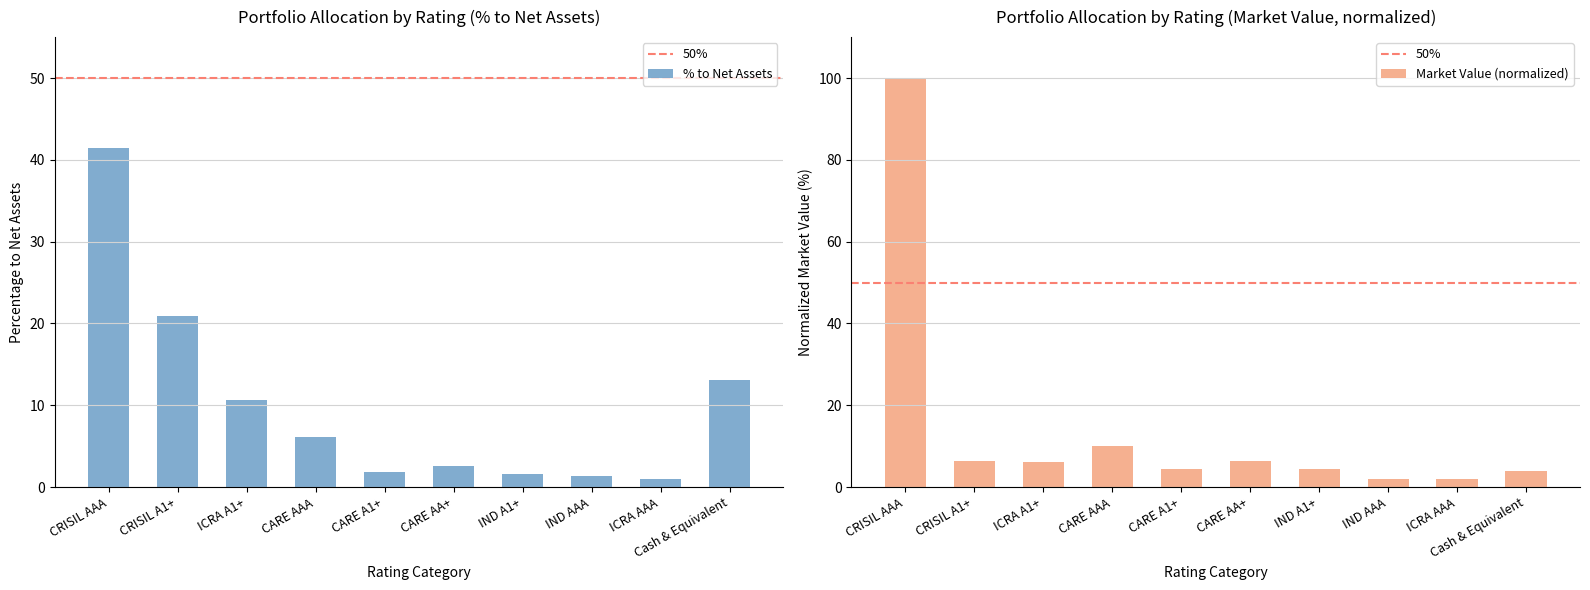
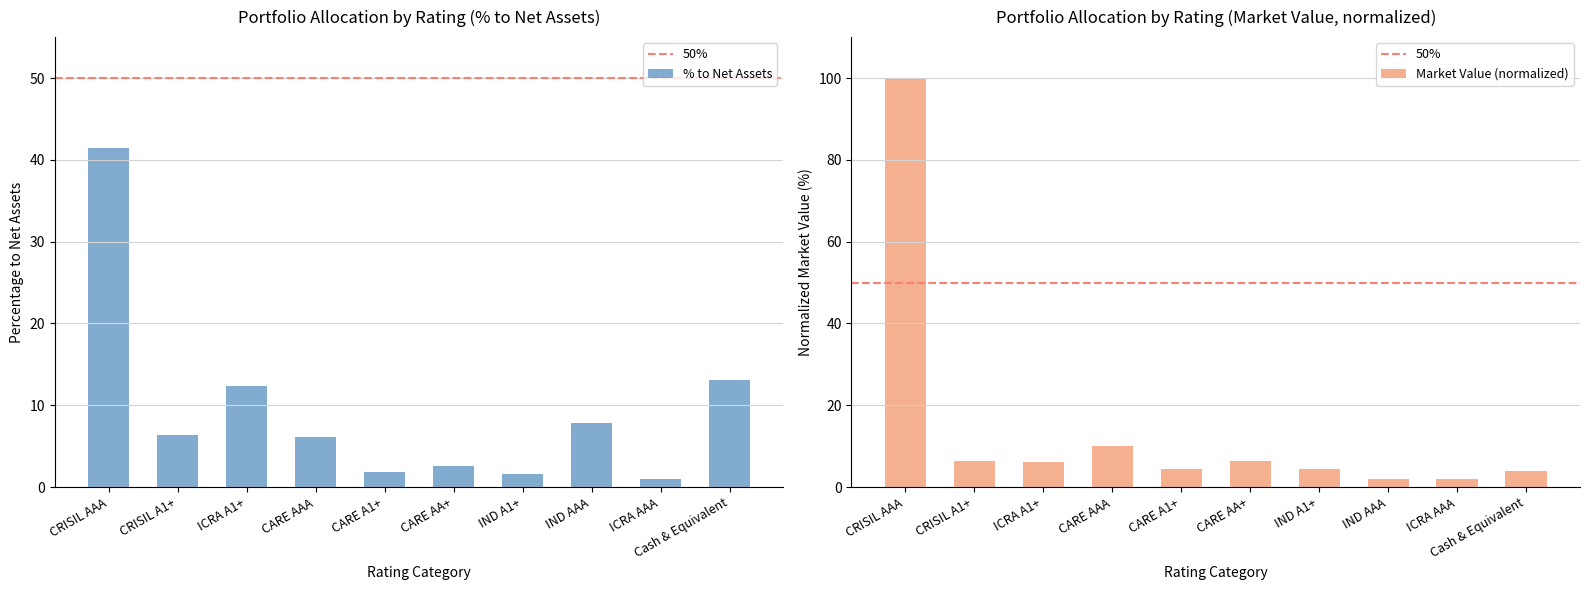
  {
    "Portfolio Allocation by Rating (% to Net Assets)": {
      "CRISIL AAA": 41,
-     "CRISIL A1+": 21,
-     "ICRA A1+": 11,
+     "CRISIL A1+": 6,
+     "ICRA A1+": 12,
      "CARE AAA": 6,
      "CARE A1+": 2,
      "CARE AA+": 3,
      "IND A1+": 2,
-     "IND AAA": 1,
+     "IND AAA": 8,
      "ICRA AAA": 1,
      "Cash & Equivalent": 13
    },
    "Portfolio Allocation by Rating (Market Value, normalized)": {
      "CRISIL AAA": 100,
      "CRISIL A1+": 6,
      "ICRA A1+": 6,
      "CARE AAA": 10,
      "CARE A1+": 4,
      "CARE AA+": 6,
      "IND A1+": 4,
      "IND AAA": 2,
      "ICRA AAA": 2,
      "Cash & Equivalent": 4
    }
  }
